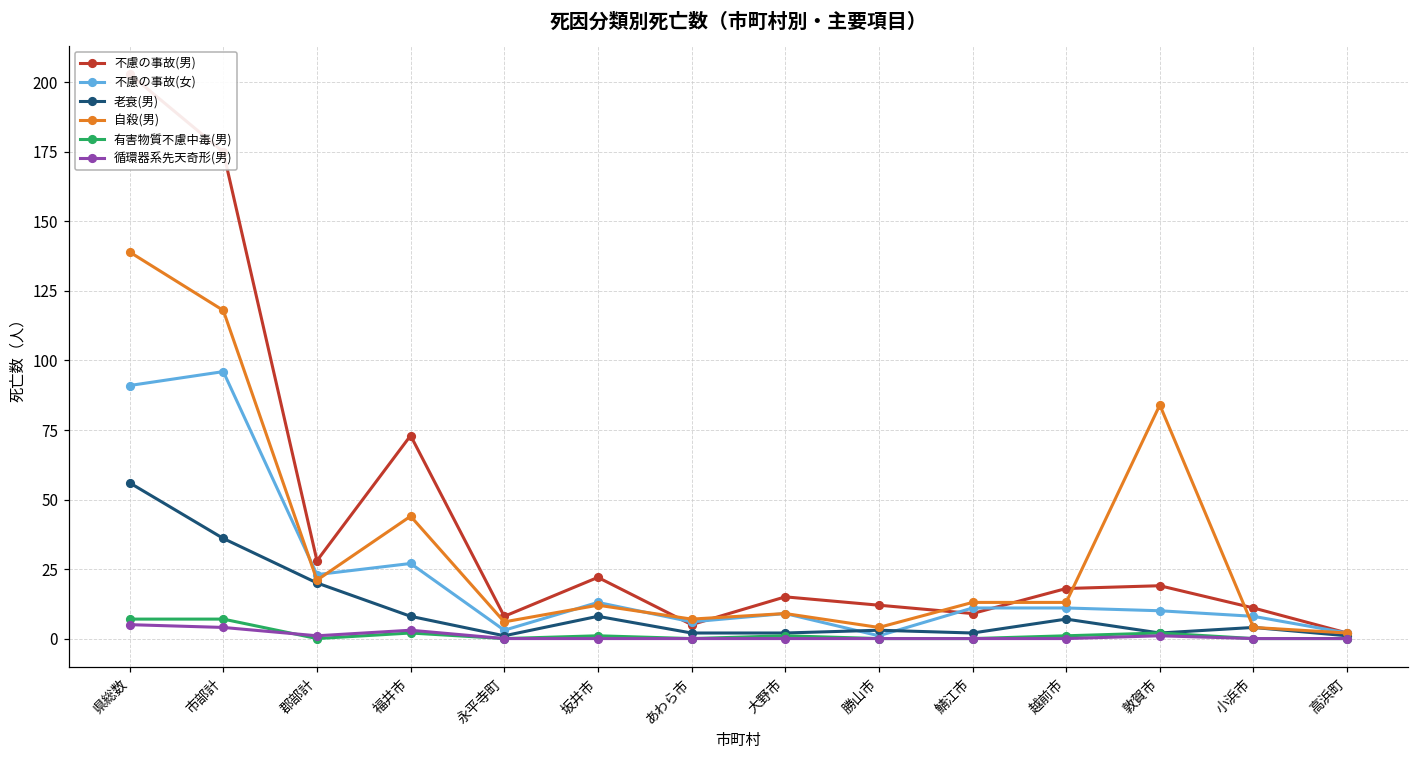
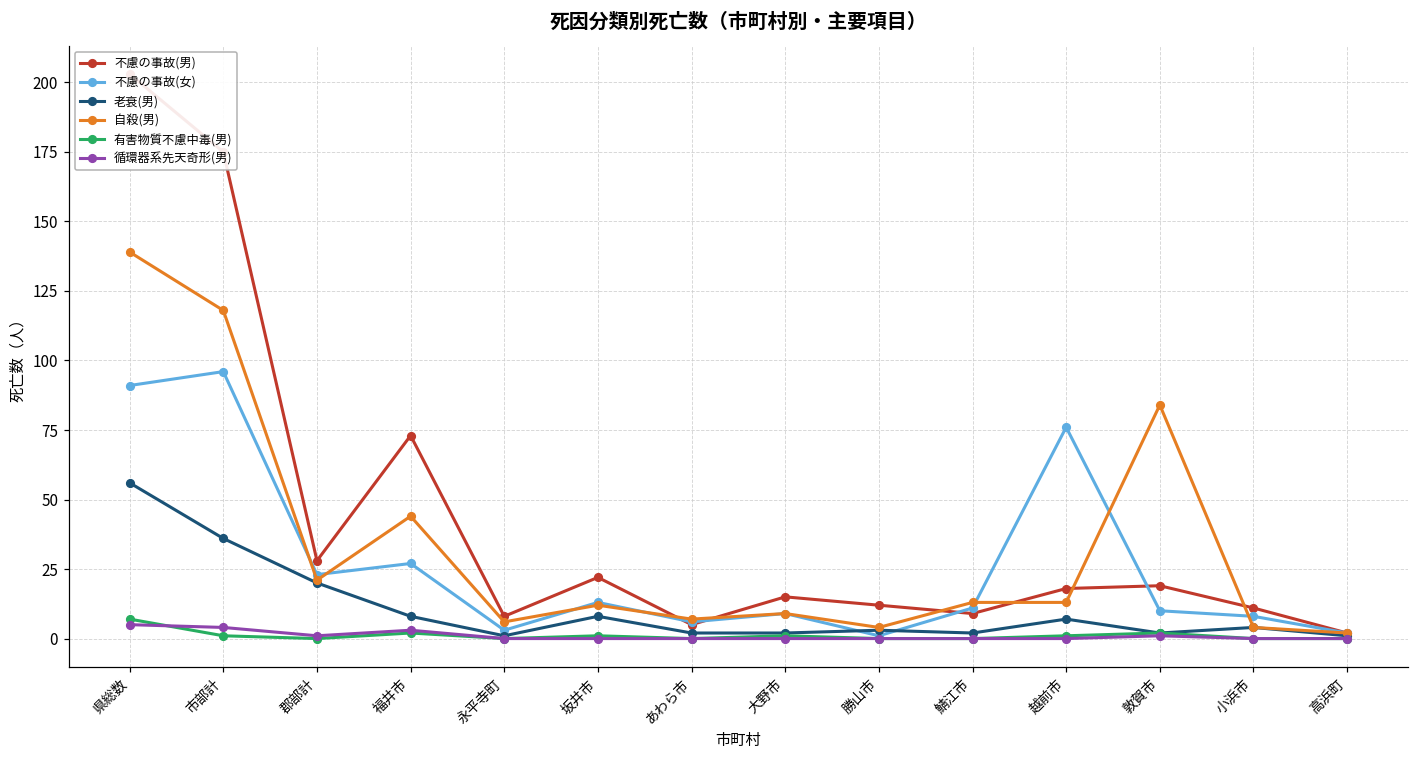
  {
    "不慮の事故(男)": {
      "郡部計": 28,
      "福井市": 73,
      "永平寺町": 8,
      "坂井市": 22,
      "あわら市": 5,
      "大野市": 15,
      "勝山市": 12,
      "鯖江市": 9,
      "越前市": 18,
      "敦賀市": 19,
      "小浜市": 11
    },
    "不慮の事故(女)": {
      "県総数": 91,
      "市部計": 96,
      "郡部計": 23,
      "福井市": 27,
      "永平寺町": 3,
      "鯖江市": 11,
-     "越前市": 11,
+     "越前市": 76,
      "敦賀市": 10,
      "小浜市": 8
    },
    "老衰(男)": {
      "県総数": 56,
      "市部計": 36,
      "郡部計": 20,
      "福井市": 8,
      "坂井市": 8,
      "あわら市": 2,
      "鯖江市": 2,
      "越前市": 7
    },
    "自殺(男)": {
      "県総数": 139,
      "市部計": 118,
      "郡部計": 21,
      "福井市": 44,
      "永平寺町": 6,
      "鯖江市": 13,
      "越前市": 13,
      "敦賀市": 84
    },
    "有害物質不慮中毒(男)": {
      "県総数": 7,
-     "市部計": 7,
+     "市部計": 1,
      "福井市": 2
    },
    "循環器系先天奇形(男)": {
      "県総数": 5,
      "市部計": 4,
      "福井市": 3
    }
  }
